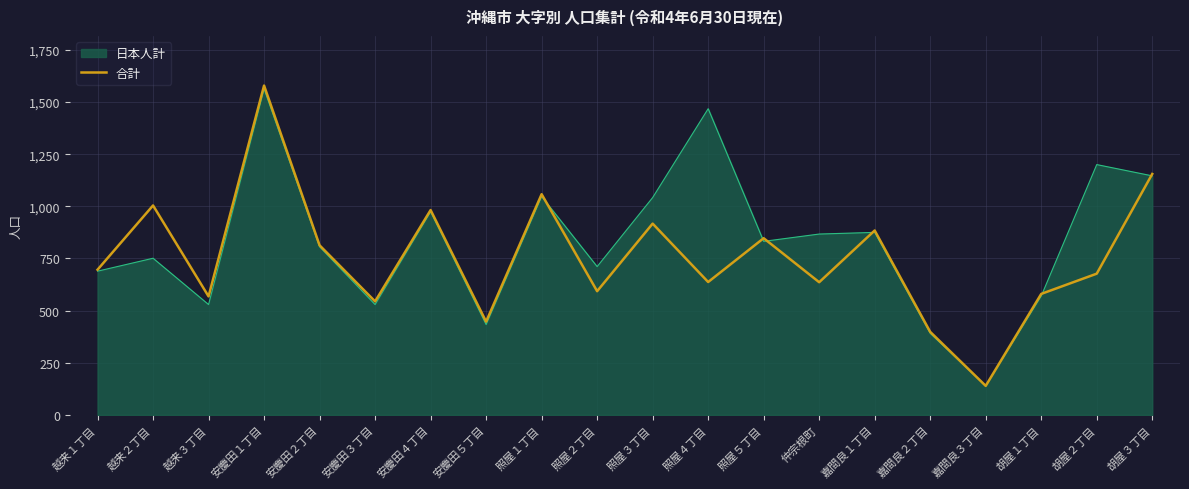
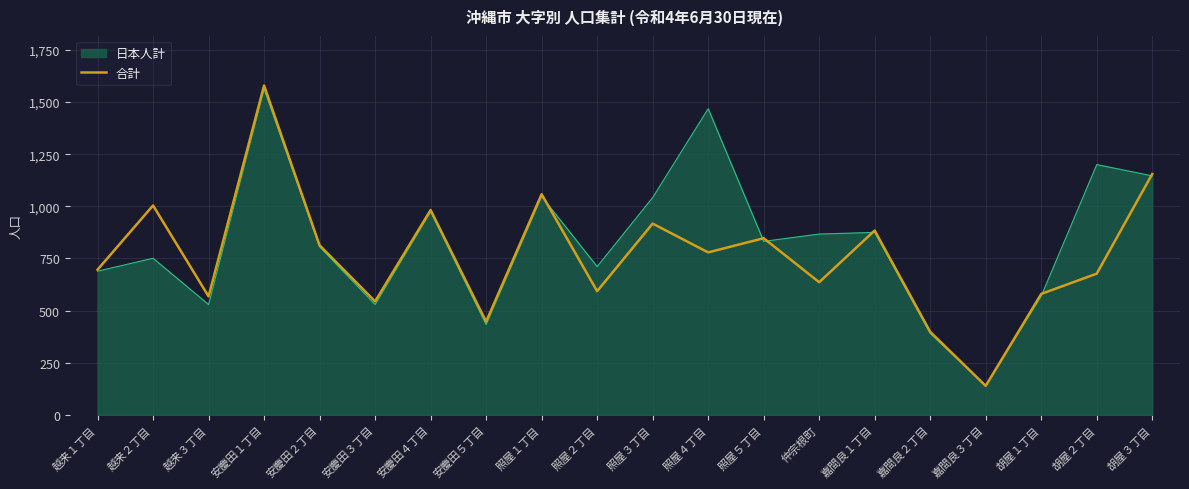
  {
    "日本人計": {
      "越来２丁目": "750",
      "越来３丁目": "530",
      "安慶田１丁目": "1,560",
      "安慶田３丁目": "530",
      "安慶田５丁目": "430",
      "照屋２丁目": "710",
      "照屋３丁目": "1,040",
      "照屋４丁目": "1,470",
      "照屋５丁目": "830",
      "仲宗根町": "870",
      "胡屋２丁目": "1,200"
    },
    "合計": {
      "越来２丁目": "1,000",
      "越来３丁目": "570",
      "安慶田１丁目": "1,580",
      "安慶田３丁目": "540",
      "安慶田５丁目": "450",
      "照屋２丁目": "590",
      "照屋３丁目": "920",
-     "照屋４丁目": "640",
+     "照屋４丁目": "780",
      "照屋５丁目": "850",
      "仲宗根町": "640",
      "胡屋２丁目": "680"
    }
  }
